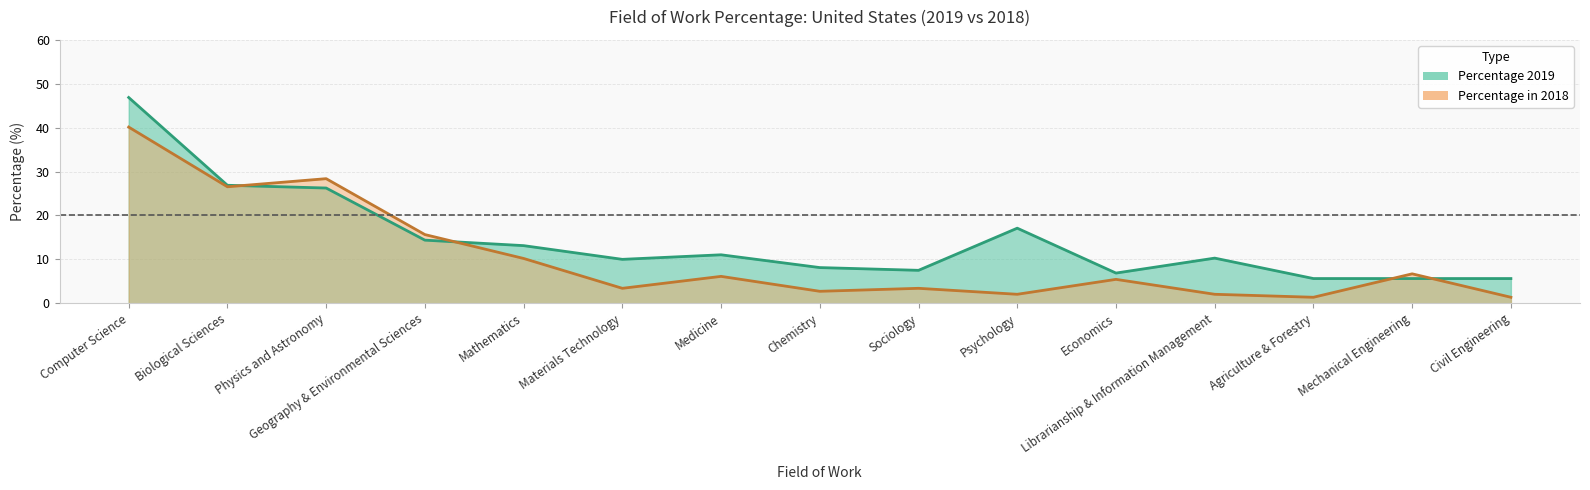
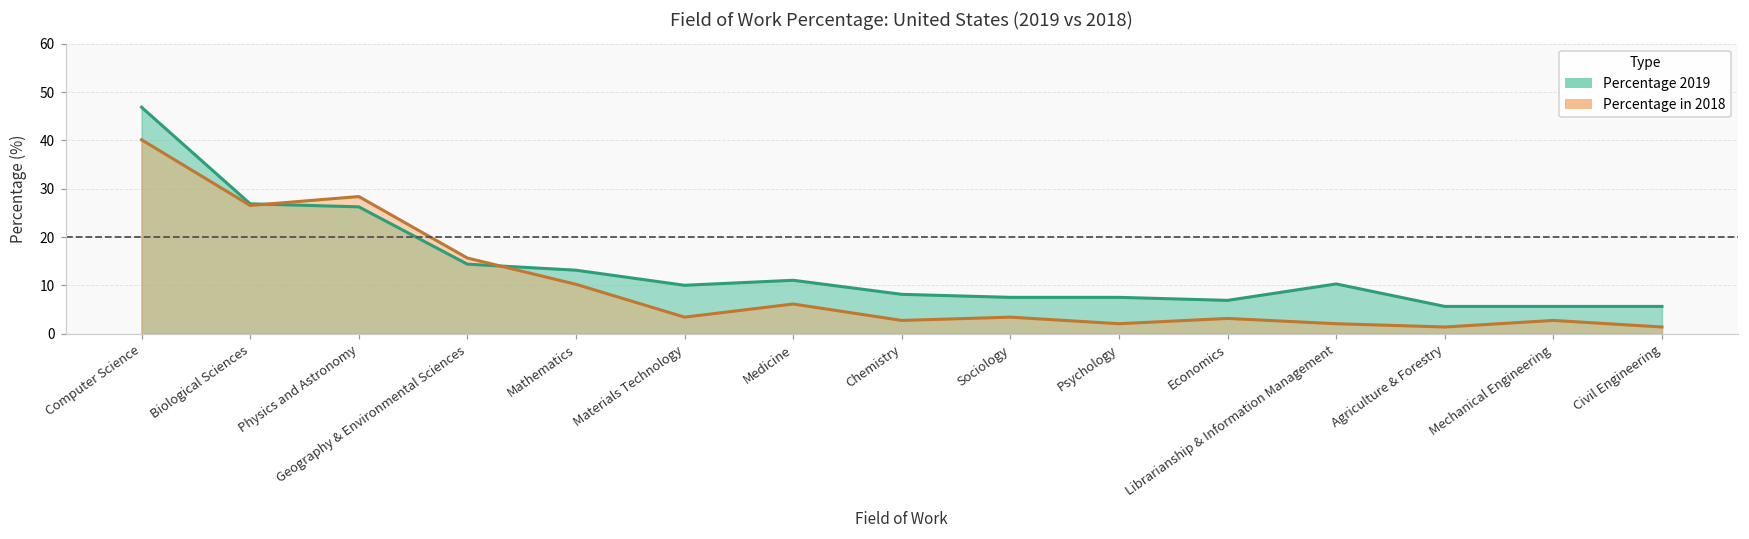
  {
    "Percentage 2019": {
      "Computer Science": 47,
      "Physics and Astronomy": 26,
      "Geography & Environmental Sciences": 14,
      "Mathematics": 13,
      "Materials Technology": 10,
      "Medicine": 11,
      "Chemistry": 8,
      "Sociology": 8,
-     "Psychology": 17,
+     "Psychology": 8,
      "Economics": 7,
      "Librarianship & Information Management": 10,
      "Agriculture & Forestry": 6,
      "Mechanical Engineering": 6,
      "Civil Engineering": 6
    },
    "Percentage in 2018": {
      "Computer Science": 40,
      "Physics and Astronomy": 28,
      "Geography & Environmental Sciences": 16,
      "Mathematics": 10,
      "Materials Technology": 3,
      "Medicine": 6,
      "Chemistry": 3,
      "Sociology": 3,
      "Psychology": 2,
-     "Economics": 5,
+     "Economics": 3,
      "Librarianship & Information Management": 2,
      "Agriculture & Forestry": 1,
-     "Mechanical Engineering": 7,
+     "Mechanical Engineering": 3,
      "Civil Engineering": 1
    }
  }
